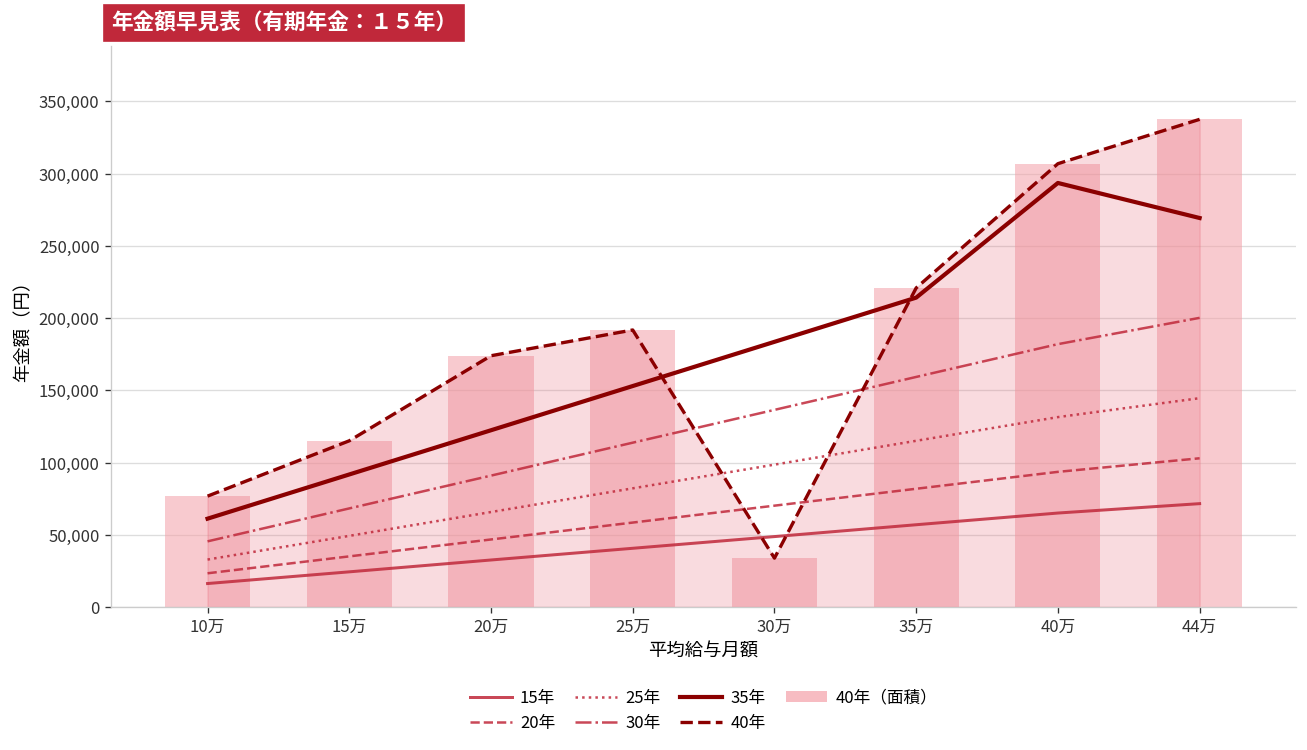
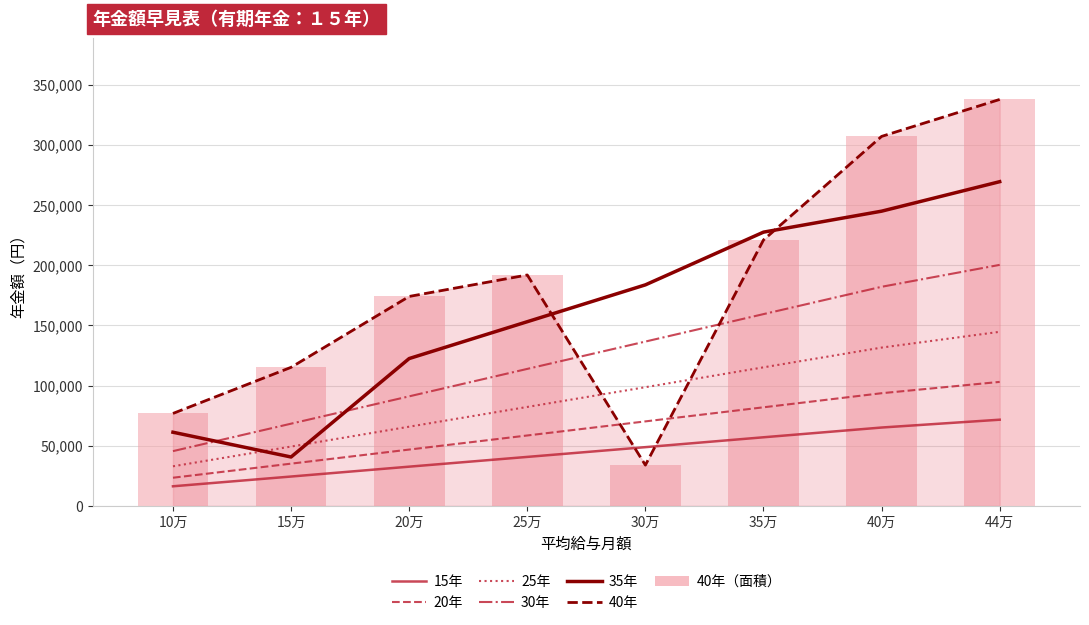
  {
    "35年": {
      "10万": "61,000",
-     "15万": "92,000",
+     "15万": "41,000",
      "20万": "122,000",
      "25万": "153,000",
      "30万": "184,000",
-     "35万": "214,000",
-     "40万": "294,000",
+     "35万": "227,000",
+     "40万": "245,000",
      "44万": "269,000"
    },
    "40年（面積）": {
      "10万": "77,000",
      "15万": "115,000",
      "20万": "174,000",
      "25万": "192,000",
      "30万": "34,000",
      "35万": "221,000",
      "40万": "307,000",
      "44万": "338,000"
    }
  }
